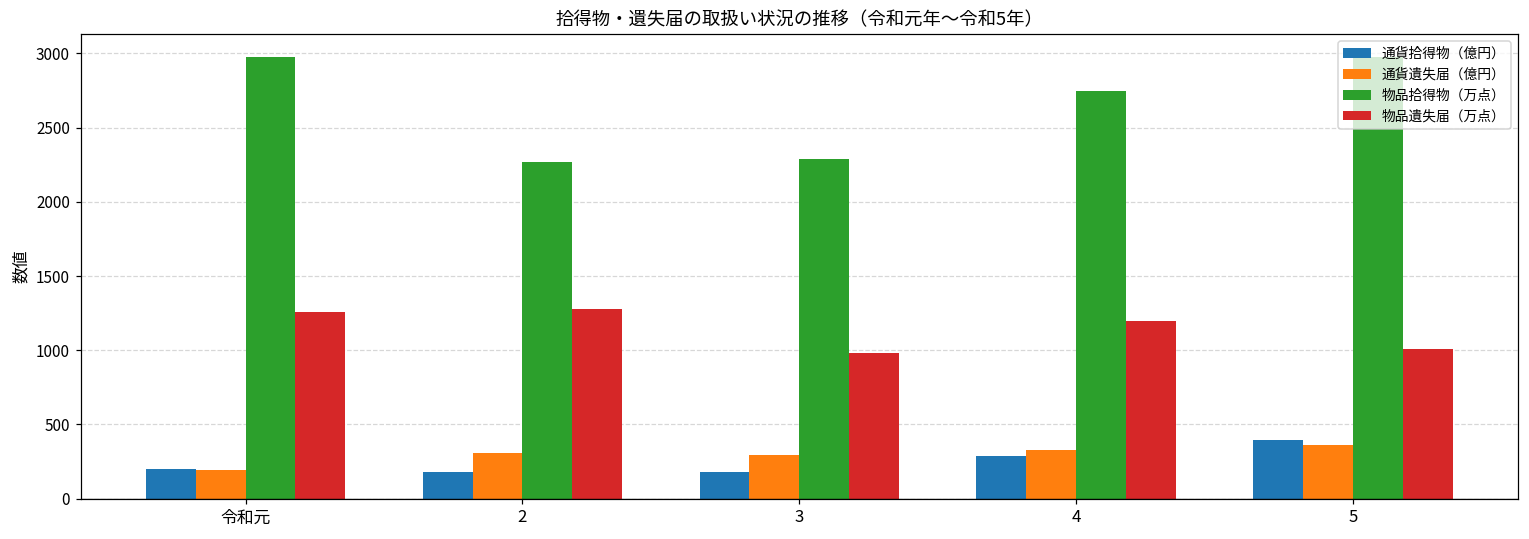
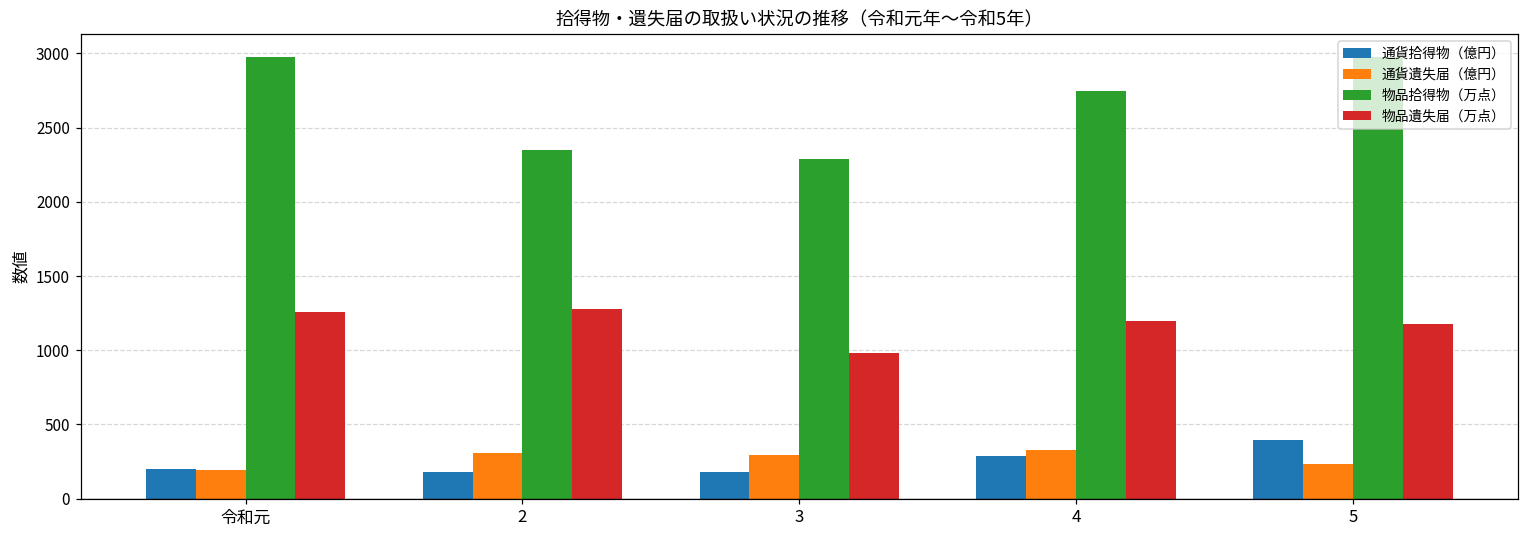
  {
    "通貨拾得物（億円）": {
      "令和元": 200,
      "2": 180,
      "3": 180,
      "4": 290,
      "5": 400
    },
    "通貨遺失届（億円）": {
      "令和元": 190,
      "2": 310,
      "3": 290,
      "4": 330,
-     "5": 360
+     "5": 230
    },
    "物品拾得物（万点）": {
      "令和元": 2980,
-     "2": 2270,
+     "2": 2350,
      "3": 2290,
      "4": 2750
    },
    "物品遺失届（万点）": {
      "令和元": 1260,
      "2": 1280,
      "3": 980,
      "4": 1200,
-     "5": 1010
+     "5": 1180
    }
  }
